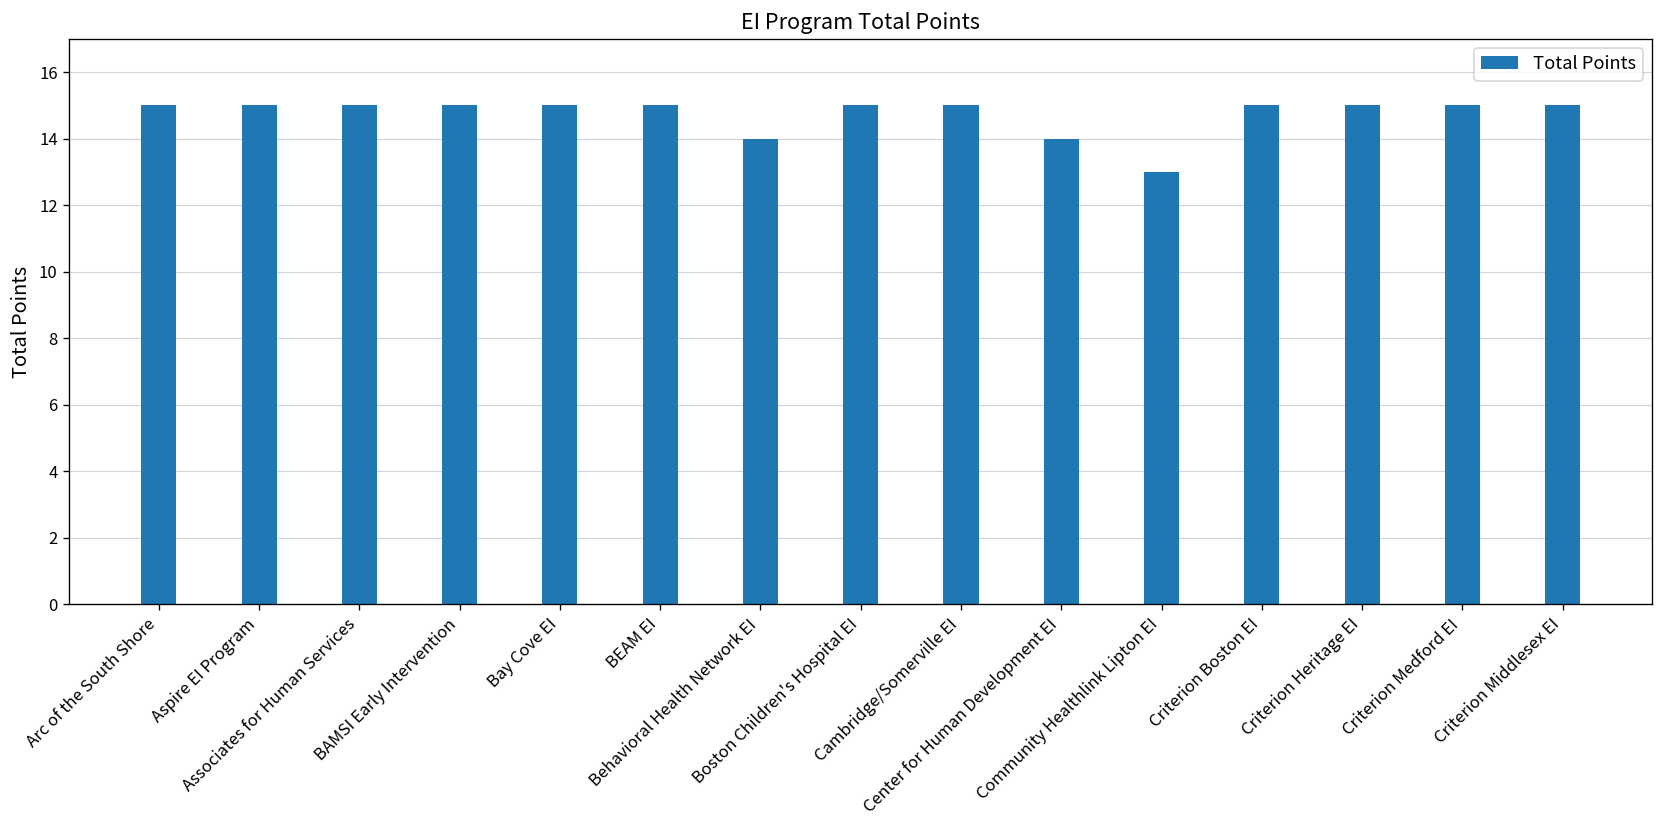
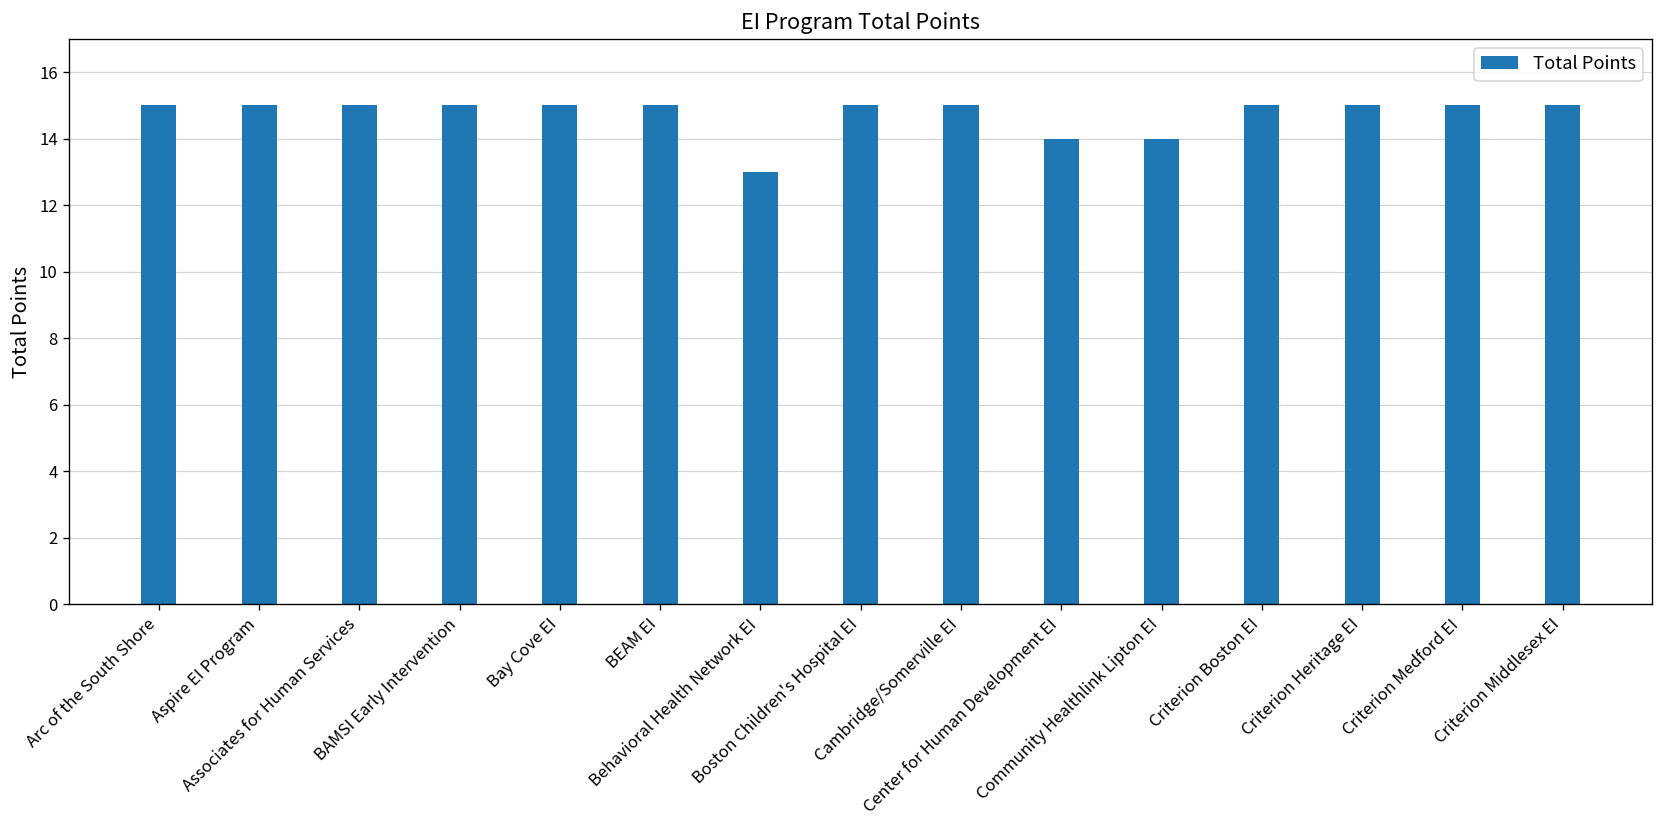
  {
    "Arc of the South Shore": 15,
    "Aspire EI Program": 15,
    "Associates for Human Services": 15,
    "BAMSI Early Intervention": 15,
    "Bay Cove EI": 15,
    "BEAM EI": 15,
-   "Behavioral Health Network EI": 14,
+   "Behavioral Health Network EI": 13,
    "Boston Children's Hospital EI": 15,
    "Cambridge/Somerville EI": 15,
    "Center for Human Development EI": 14,
-   "Community Healthlink Lipton EI": 13,
+   "Community Healthlink Lipton EI": 14,
    "Criterion Boston EI": 15,
    "Criterion Heritage EI": 15,
    "Criterion Medford EI": 15,
    "Criterion Middlesex EI": 15
  }
